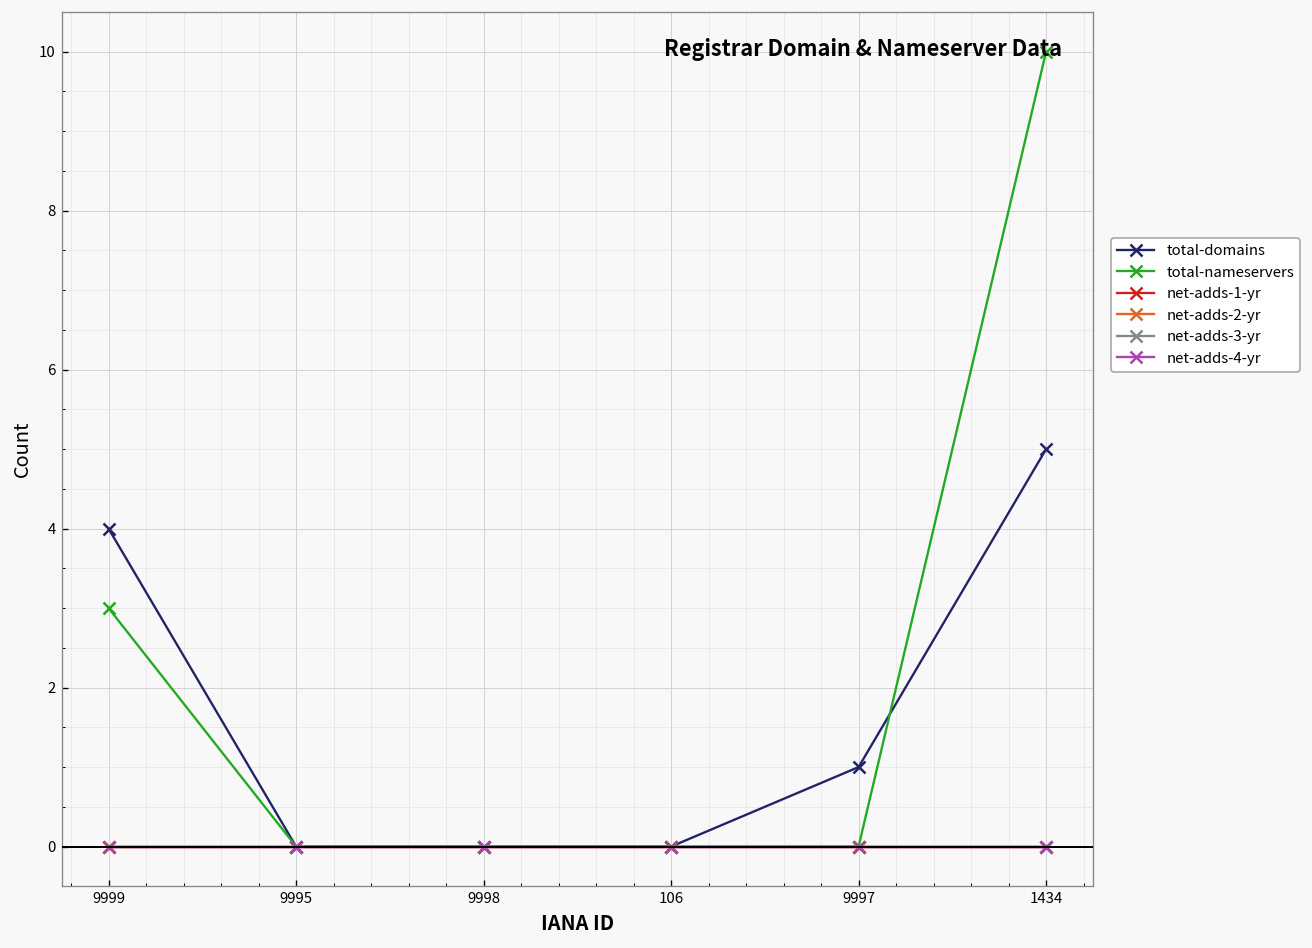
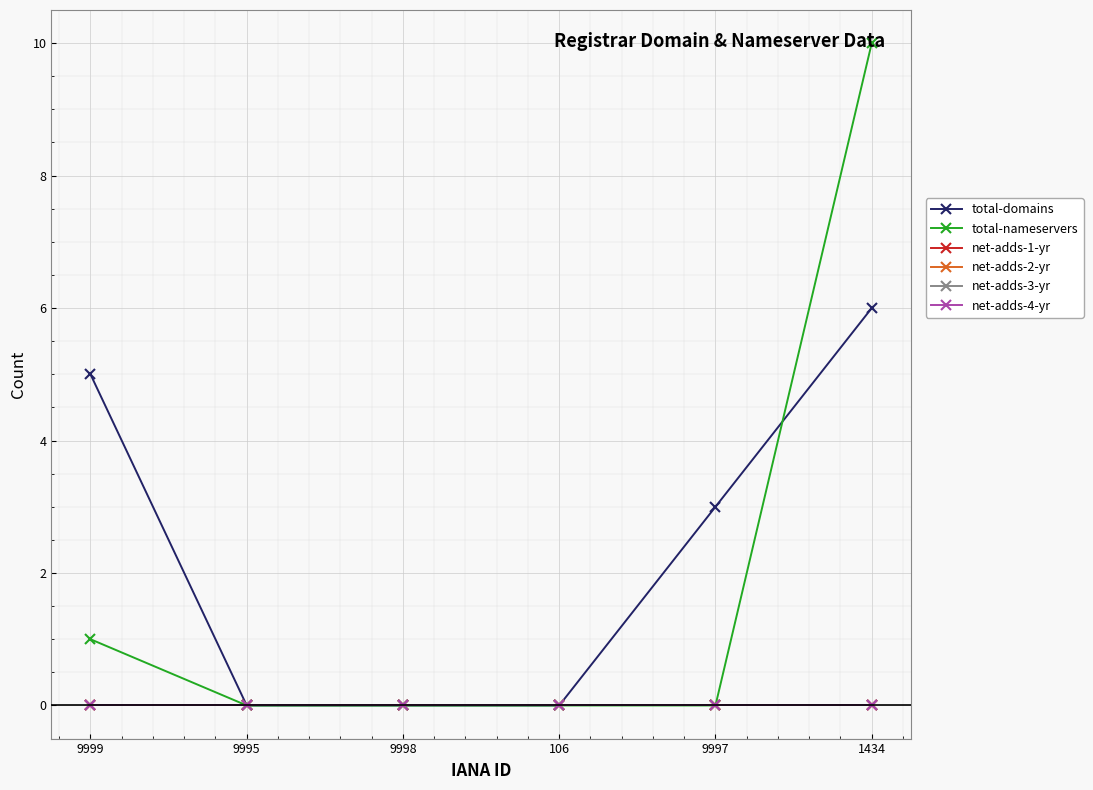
  {
    "total-domains": {
-     "9999": 4,
-     "9997": 1,
-     "1434": 5
+     "9999": 5,
+     "9997": 3,
+     "1434": 6
    },
    "total-nameservers": {
-     "9999": 3,
+     "9999": 1,
      "1434": 10
    },
    "net-adds-4-yr": {
      "9999": 0,
      "1434": 0
    }
  }
